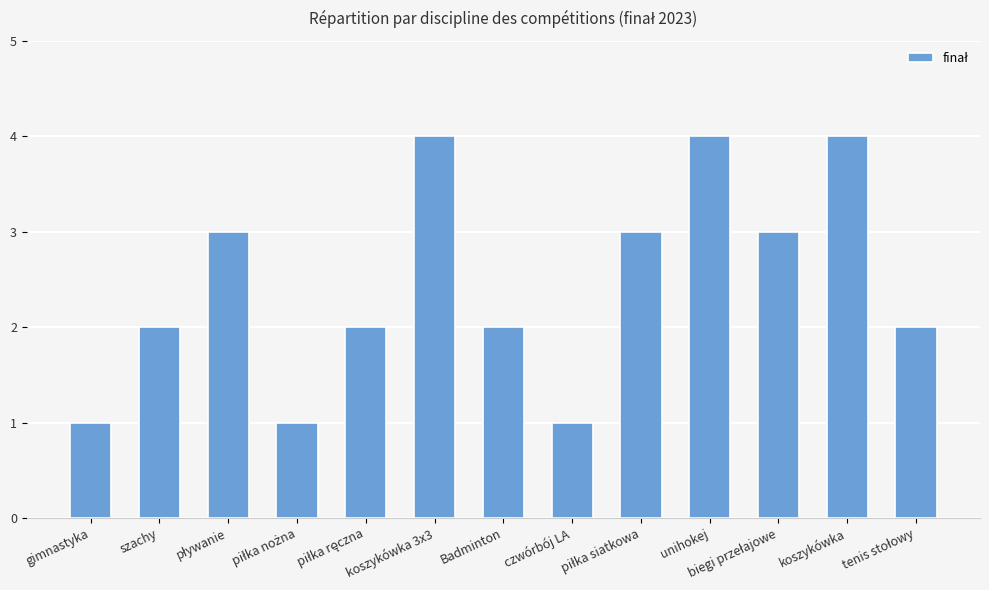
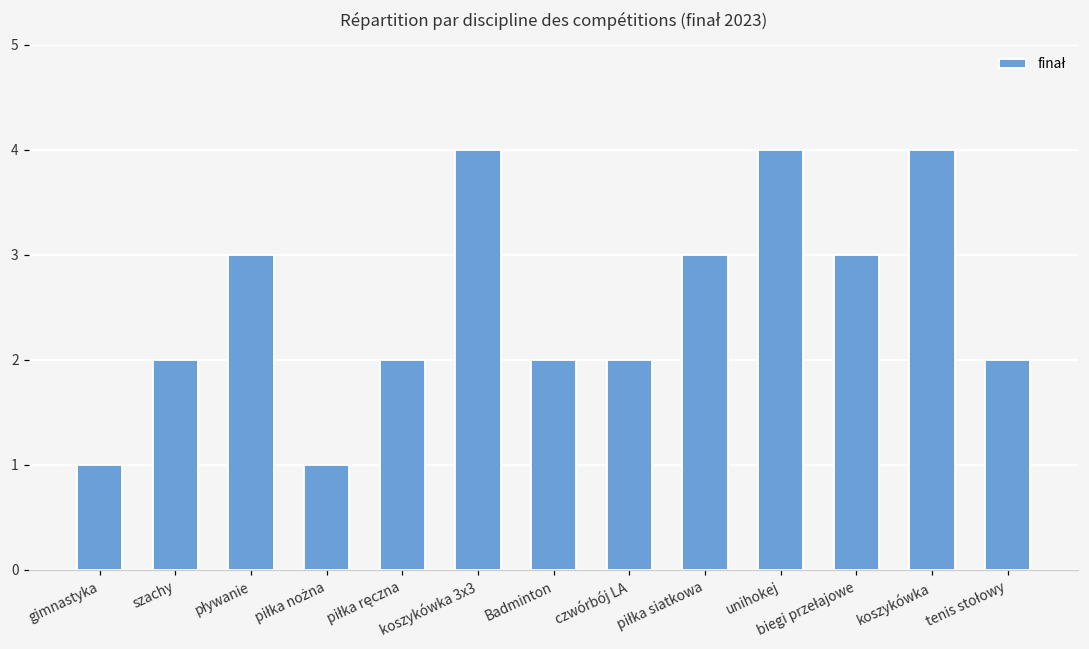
  {
    "gimnastyka": 1,
    "szachy": 2,
    "pływanie": 3,
    "piłka nożna": 1,
    "piłka ręczna": 2,
    "koszykówka 3x3": 4,
    "Badminton": 2,
-   "czwórbój LA": 1,
+   "czwórbój LA": 2,
    "piłka siatkowa": 3,
    "unihokej": 4,
    "biegi przełajowe": 3,
    "koszykówka": 4,
    "tenis stołowy": 2
  }
